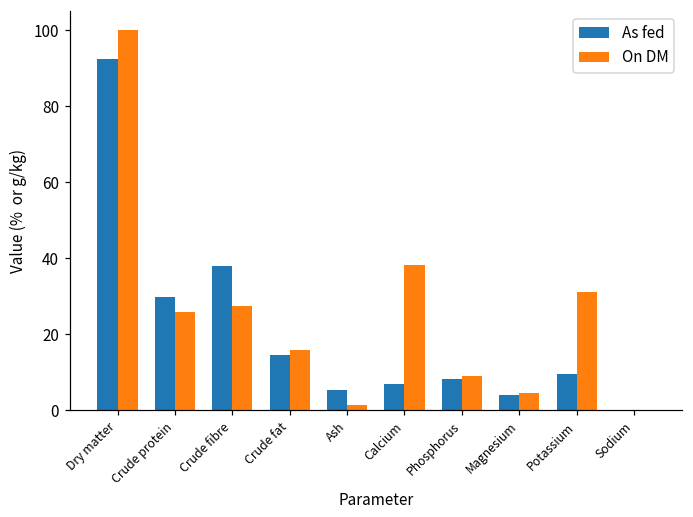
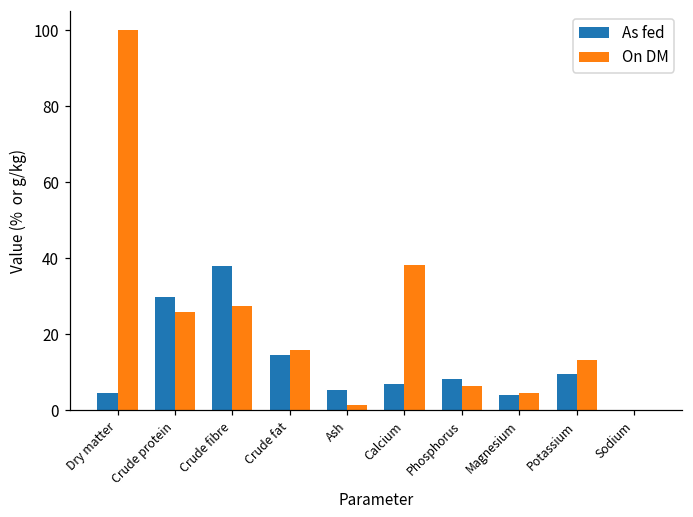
  {
    "As fed": {
-     "Dry matter": 92,
+     "Dry matter": 5,
      "Crude protein": 30,
      "Crude fibre": 38,
      "Crude fat": 15,
      "Ash": 5,
      "Calcium": 7,
      "Phosphorus": 8,
      "Magnesium": 4,
      "Potassium": 9
    },
    "On DM": {
      "Dry matter": 100,
      "Crude protein": 26,
      "Crude fibre": 28,
      "Crude fat": 16,
      "Ash": 2,
      "Calcium": 38,
-     "Phosphorus": 9,
+     "Phosphorus": 6,
      "Magnesium": 5,
-     "Potassium": 31
+     "Potassium": 13
    }
  }
